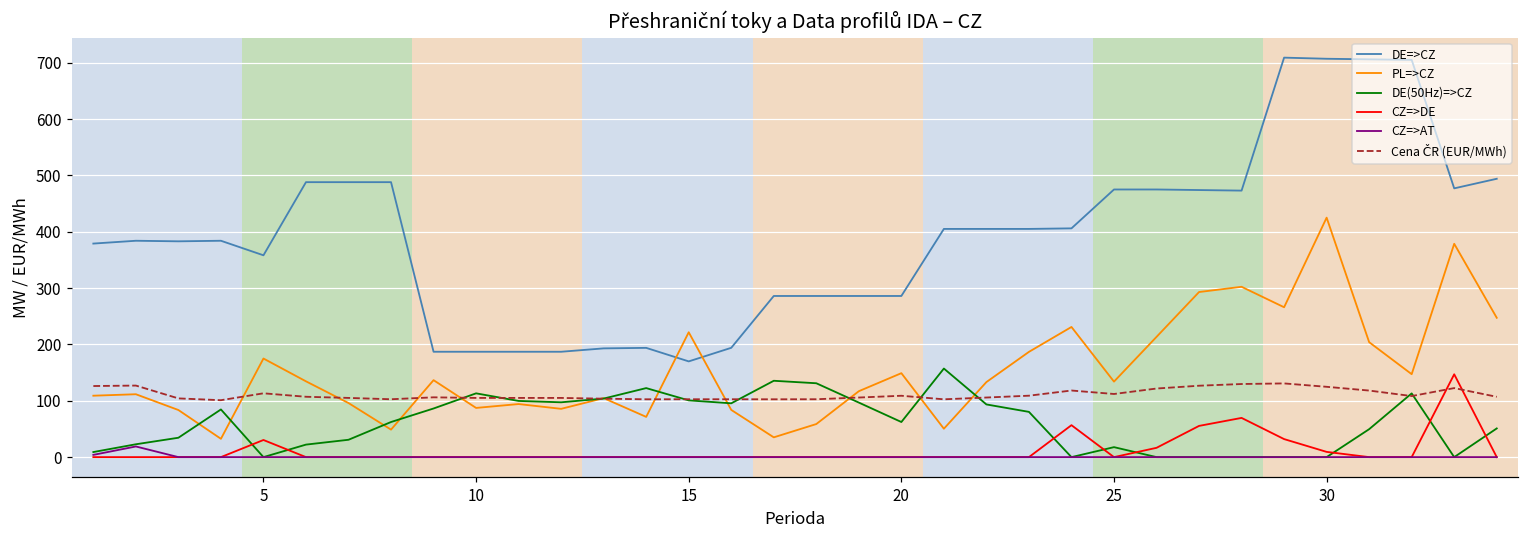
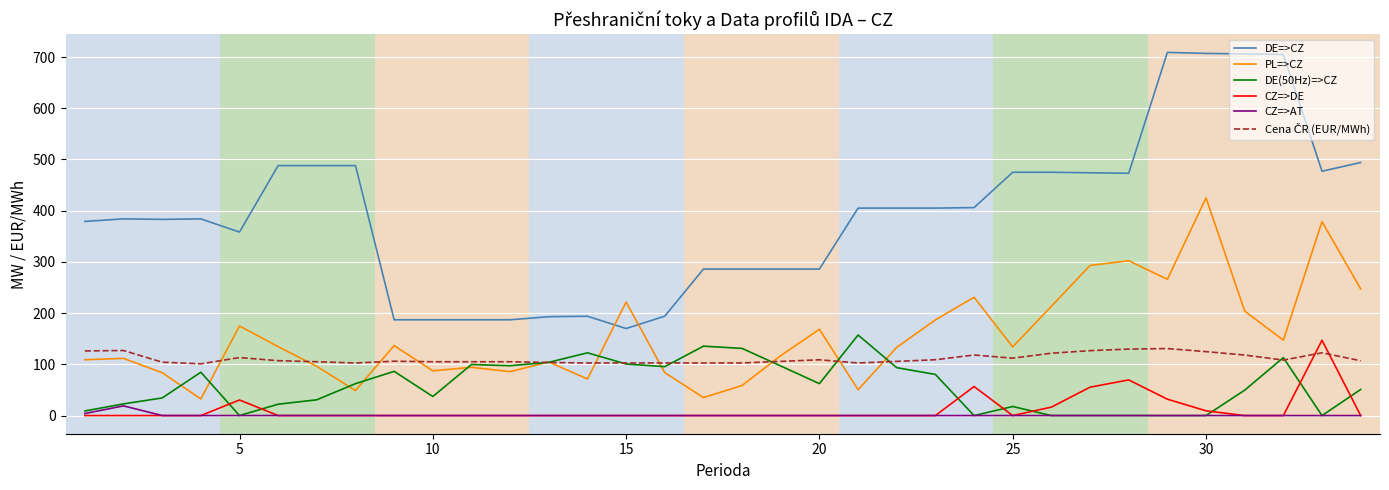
  {
    "DE=>CZ": {
      "5": 360,
      "10": 190,
      "15": 170,
      "20": 290,
      "25": 480,
      "30": 710
    },
    "PL=>CZ": {
      "5": 180,
      "10": 90,
      "15": 220,
-     "20": 150,
+     "20": 170,
      "25": 130,
      "30": 430
    },
    "DE(50Hz)=>CZ": {
-     "10": 110,
+     "10": 40,
      "20": 60,
      "25": 20
    },
    "CZ=>DE": {
      "5": 30,
      "30": 10
    },
    "Cena ČR (EUR/MWh)": {
      "5": 110,
      "10": 110,
      "20": 110,
      "25": 110,
      "30": 120
    }
  }
